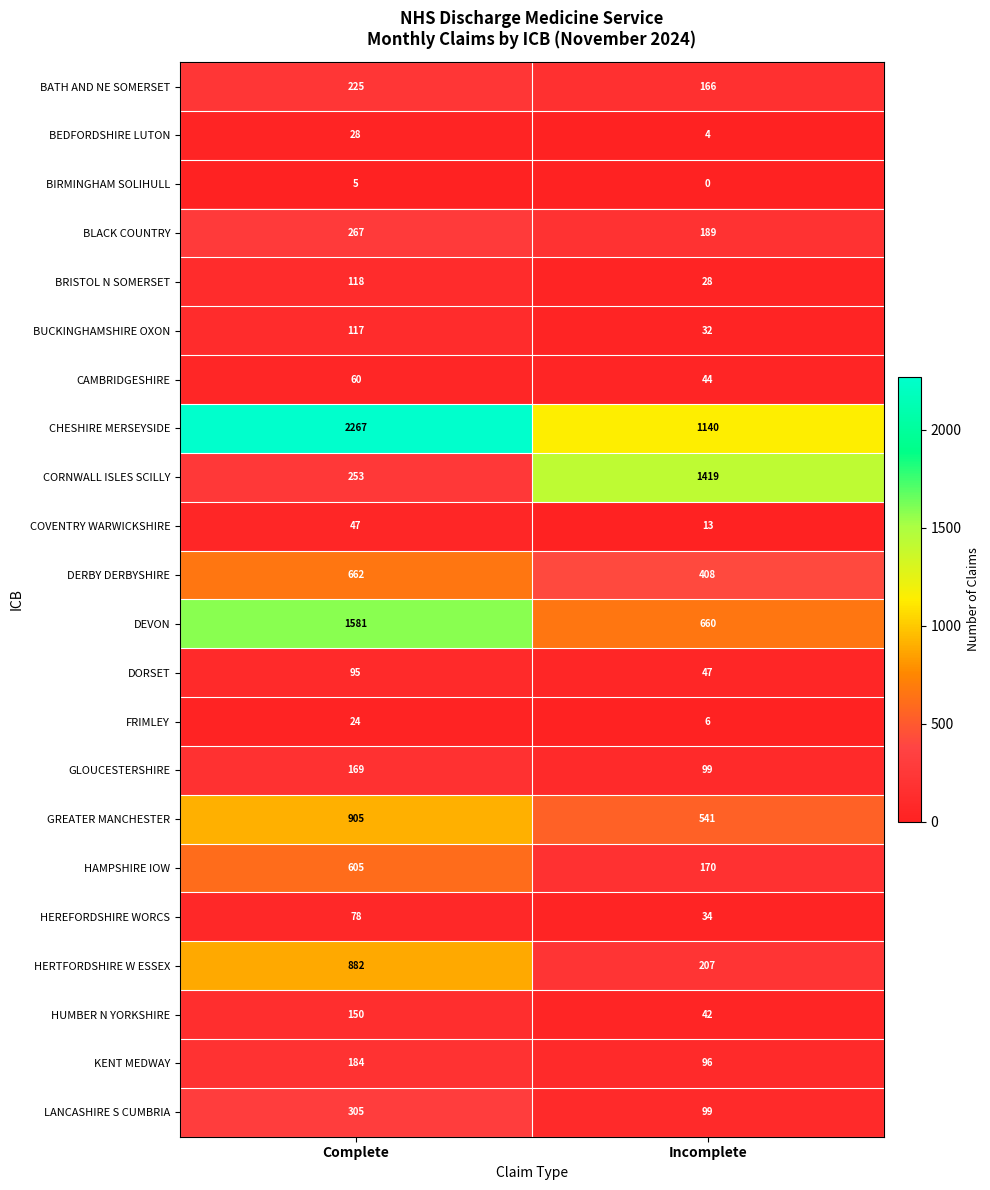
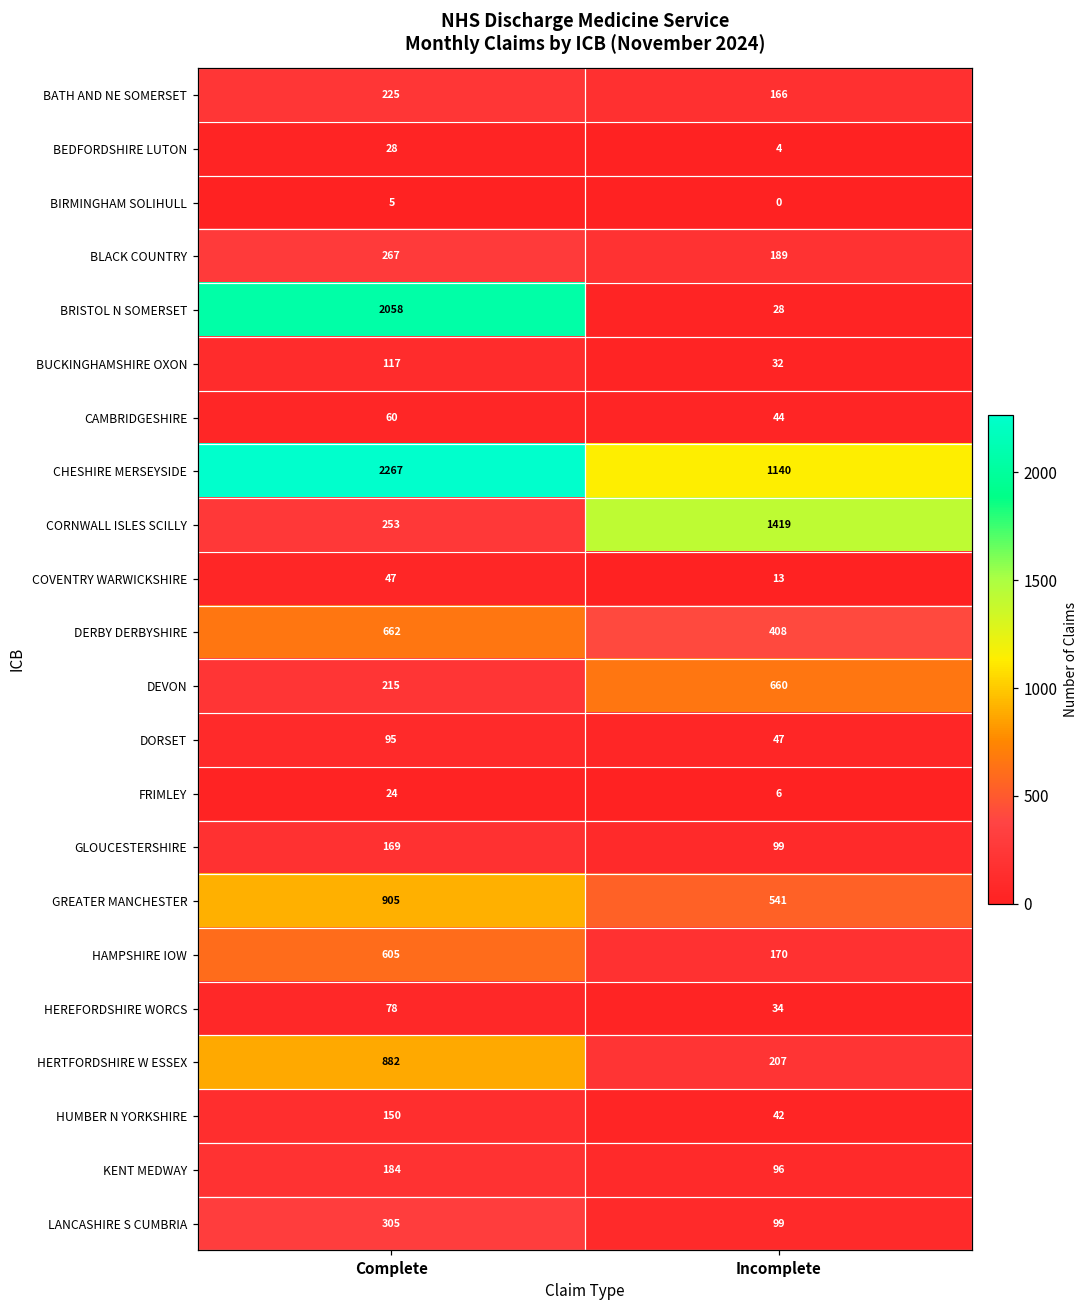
  {
    "BATH AND NE SOMERSET": {
      "Complete": 225,
      "Incomplete": 166
    },
    "BEDFORDSHIRE LUTON": {
      "Complete": 28,
      "Incomplete": 4
    },
    "BIRMINGHAM SOLIHULL": {
      "Complete": 5,
      "Incomplete": 0
    },
    "BLACK COUNTRY": {
      "Complete": 267,
      "Incomplete": 189
    },
    "BRISTOL N SOMERSET": {
-     "Complete": 118,
+     "Complete": 2058,
      "Incomplete": 28
    },
    "BUCKINGHAMSHIRE OXON": {
      "Complete": 117,
      "Incomplete": 32
    },
    "CAMBRIDGESHIRE": {
      "Complete": 60,
      "Incomplete": 44
    },
    "CHESHIRE MERSEYSIDE": {
      "Complete": 2267,
      "Incomplete": 1140
    },
    "CORNWALL ISLES SCILLY": {
      "Complete": 253,
      "Incomplete": 1419
    },
    "COVENTRY WARWICKSHIRE": {
      "Complete": 47,
      "Incomplete": 13
    },
    "DERBY DERBYSHIRE": {
      "Complete": 662,
      "Incomplete": 408
    },
    "DEVON": {
-     "Complete": 1581,
+     "Complete": 215,
      "Incomplete": 660
    },
    "DORSET": {
      "Complete": 95,
      "Incomplete": 47
    },
    "FRIMLEY": {
      "Complete": 24,
      "Incomplete": 6
    },
    "GLOUCESTERSHIRE": {
      "Complete": 169,
      "Incomplete": 99
    },
    "GREATER MANCHESTER": {
      "Complete": 905,
      "Incomplete": 541
    },
    "HAMPSHIRE IOW": {
      "Complete": 605,
      "Incomplete": 170
    },
    "HEREFORDSHIRE WORCS": {
      "Complete": 78,
      "Incomplete": 34
    },
    "HERTFORDSHIRE W ESSEX": {
      "Complete": 882,
      "Incomplete": 207
    },
    "HUMBER N YORKSHIRE": {
      "Complete": 150,
      "Incomplete": 42
    },
    "KENT MEDWAY": {
      "Complete": 184,
      "Incomplete": 96
    },
    "LANCASHIRE S CUMBRIA": {
      "Complete": 305,
      "Incomplete": 99
    }
  }
